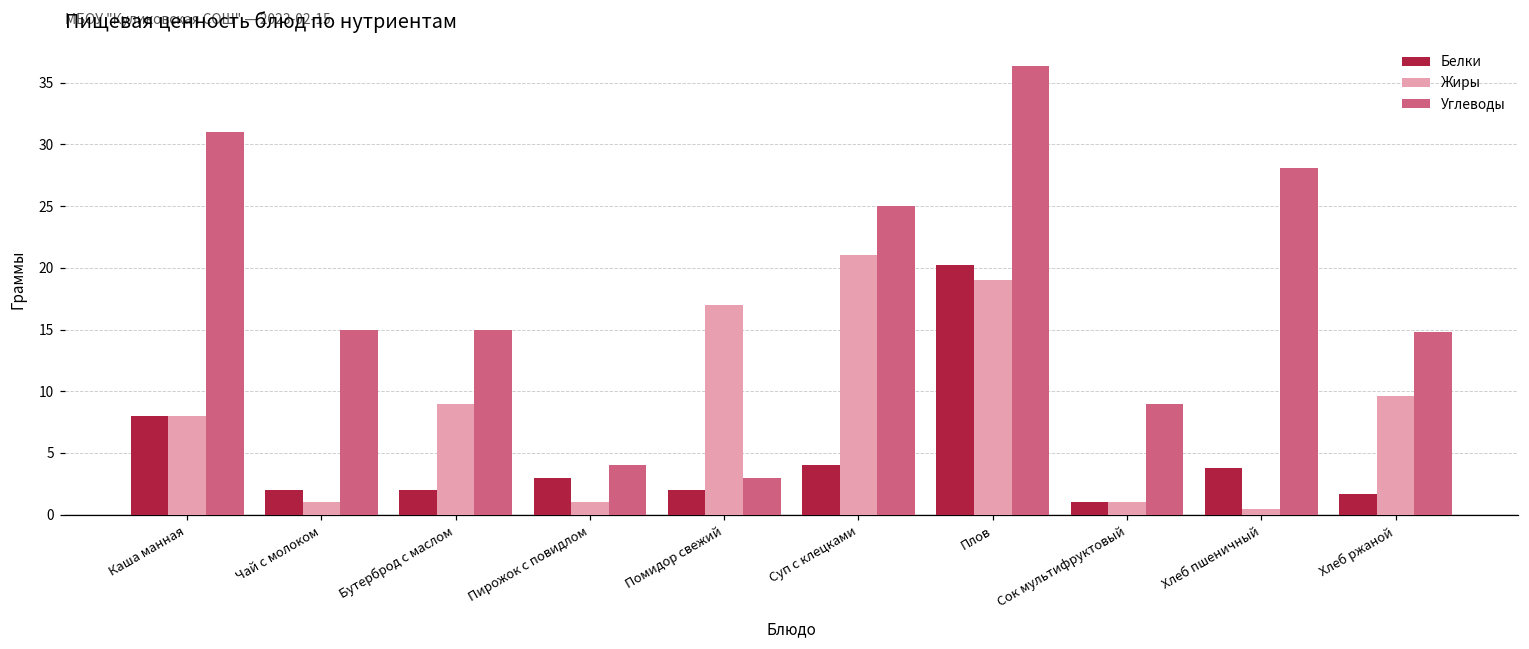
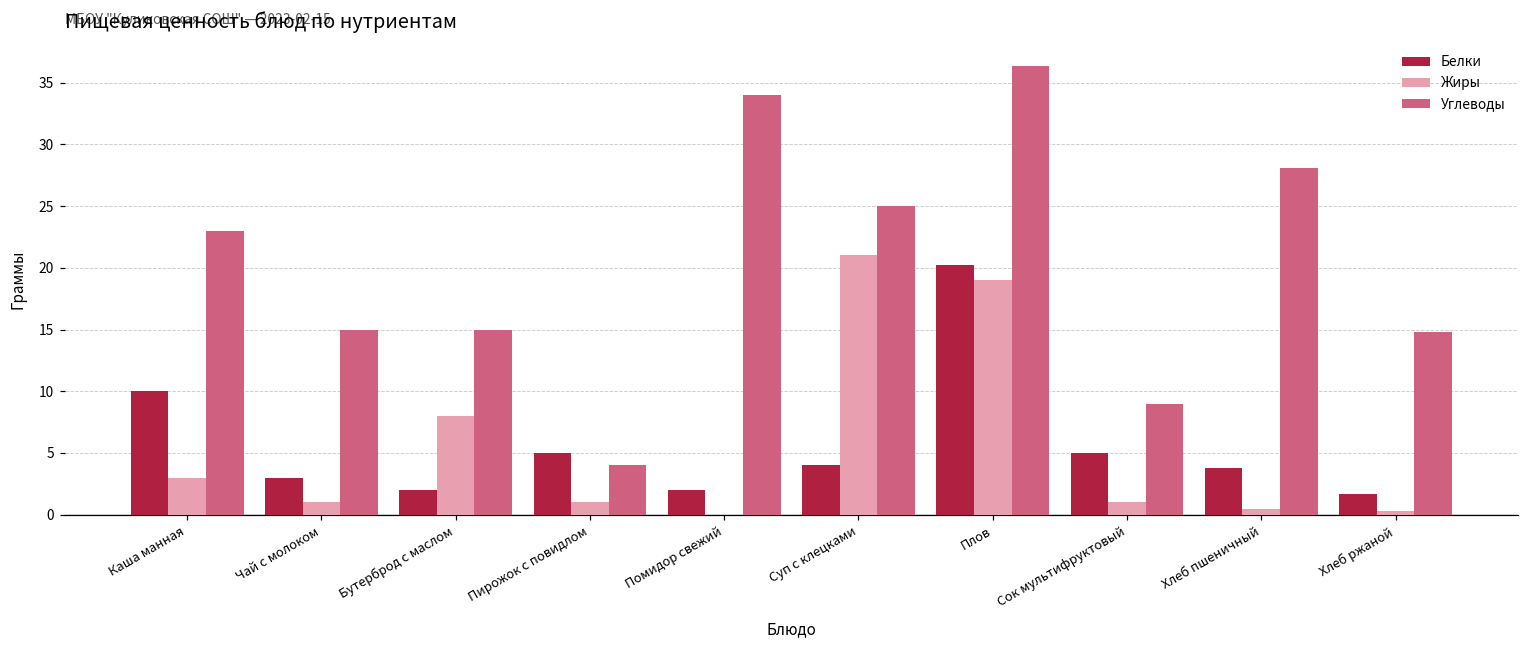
  {
    "Белки": {
-     "Каша манная": 8,
-     "Чай с молоком": 2,
+     "Каша манная": 10,
+     "Чай с молоком": 3,
      "Бутерброд с маслом": 2,
-     "Пирожок с повидлом": 3,
+     "Пирожок с повидлом": 5,
      "Помидор свежий": 2,
      "Суп с клецками": 4,
      "Плов": 20,
-     "Сок мультифруктовый": 1,
+     "Сок мультифруктовый": 5,
      "Хлеб пшеничный": 3.8,
      "Хлеб ржаной": 1.7
    },
    "Жиры": {
-     "Каша манная": 8,
+     "Каша манная": 3,
      "Чай с молоком": 1.0,
-     "Бутерброд с маслом": 9,
+     "Бутерброд с маслом": 8,
      "Пирожок с повидлом": 1.0,
-     "Помидор свежий": 17,
+     "Помидор свежий": 0,
      "Суп с клецками": 21.0,
      "Плов": 19.0,
      "Сок мультифруктовый": 1.0,
      "Хлеб пшеничный": 0.5,
-     "Хлеб ржаной": 9.6
+     "Хлеб ржаной": 0.3
    },
    "Углеводы": {
-     "Каша манная": 31,
+     "Каша манная": 23,
      "Чай с молоком": 15,
      "Бутерброд с маслом": 15,
      "Пирожок с повидлом": 4,
-     "Помидор свежий": 3,
+     "Помидор свежий": 34,
      "Суп с клецками": 25,
      "Плов": 36.4,
      "Сок мультифруктовый": 9,
      "Хлеб пшеничный": 28,
      "Хлеб ржаной": 15
    }
  }
